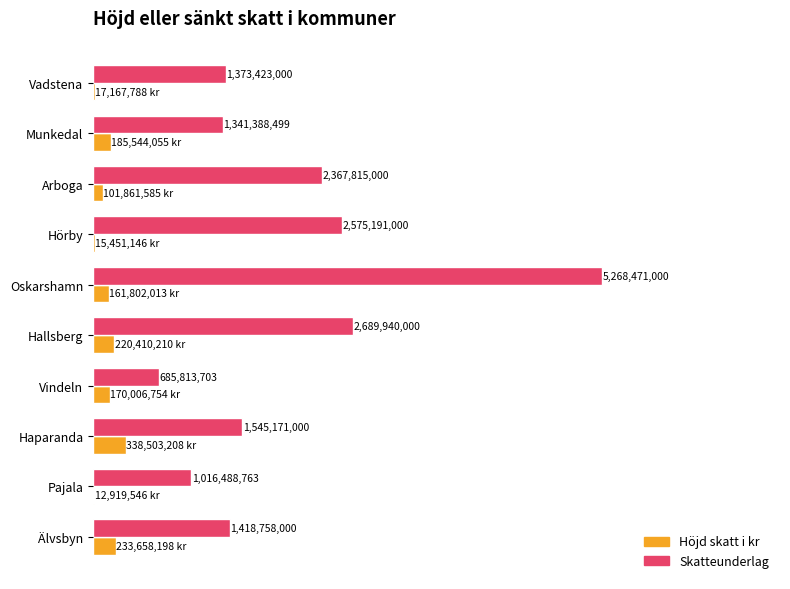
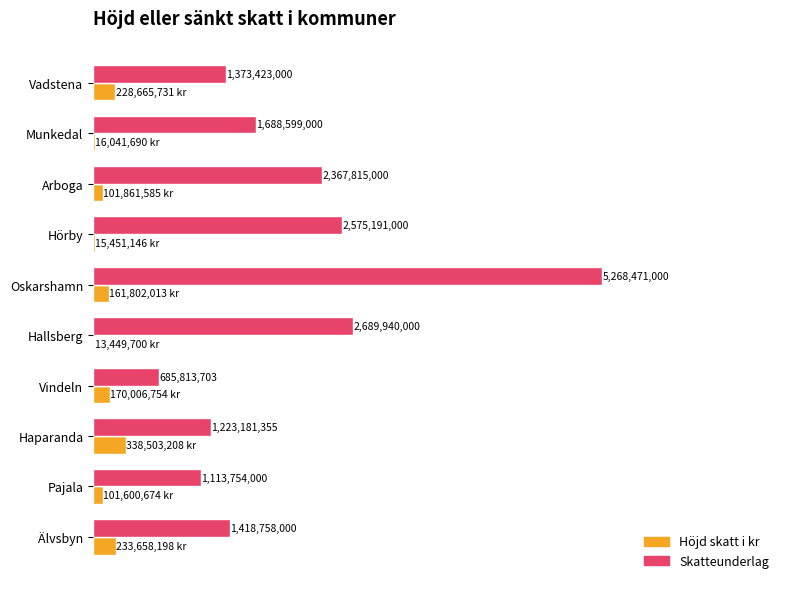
  {
    "Höjd skatt i kr": {
-     "Vadstena": "17,167,788",
-     "Munkedal": "185,544,055",
+     "Vadstena": "228,665,731",
+     "Munkedal": "16,041,690",
      "Arboga": "101,861,585",
      "Hörby": "15,451,146",
      "Oskarshamn": "161,802,013",
-     "Hallsberg": "220,410,210",
+     "Hallsberg": "13,449,700",
      "Vindeln": "170,006,754",
      "Haparanda": "338,503,208",
-     "Pajala": "12,919,546",
+     "Pajala": "101,600,674",
      "Älvsbyn": "233,658,198"
    },
    "Skatteunderlag": {
      "Vadstena": "1,373,423,000",
-     "Munkedal": "1,341,388,499",
+     "Munkedal": "1,688,599,000",
      "Arboga": "2,367,815,000",
      "Hörby": "2,575,191,000",
      "Oskarshamn": "5,268,471,000",
      "Hallsberg": "2,689,940,000",
      "Vindeln": "685,813,703",
-     "Haparanda": "1,545,171,000",
-     "Pajala": "1,016,488,763",
+     "Haparanda": "1,223,181,355",
+     "Pajala": "1,113,754,000",
      "Älvsbyn": "1,418,758,000"
    }
  }
